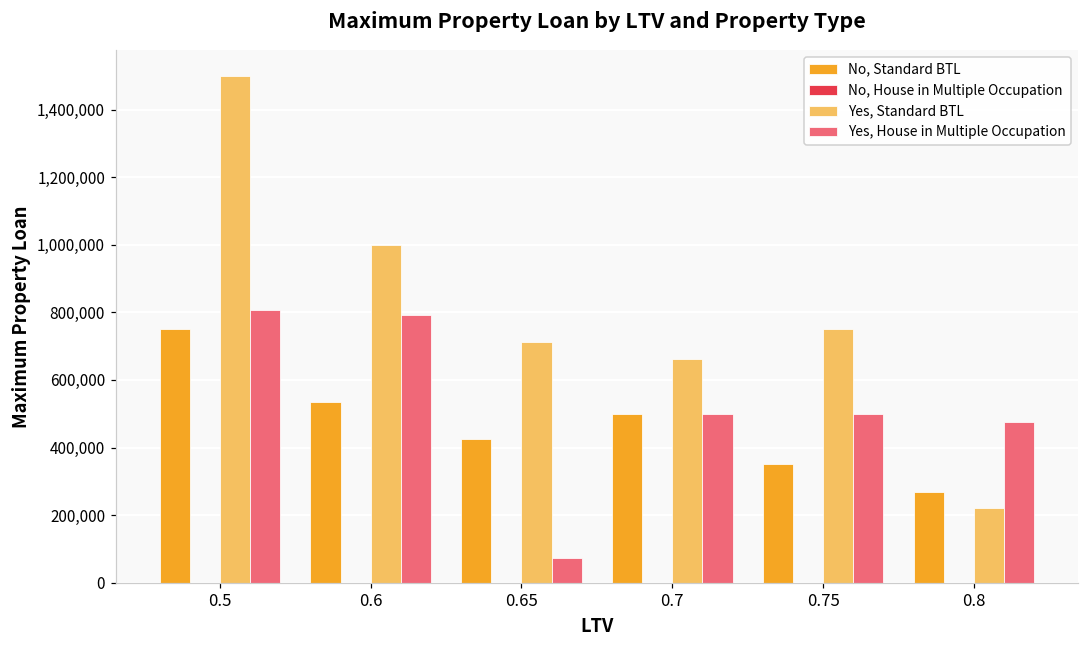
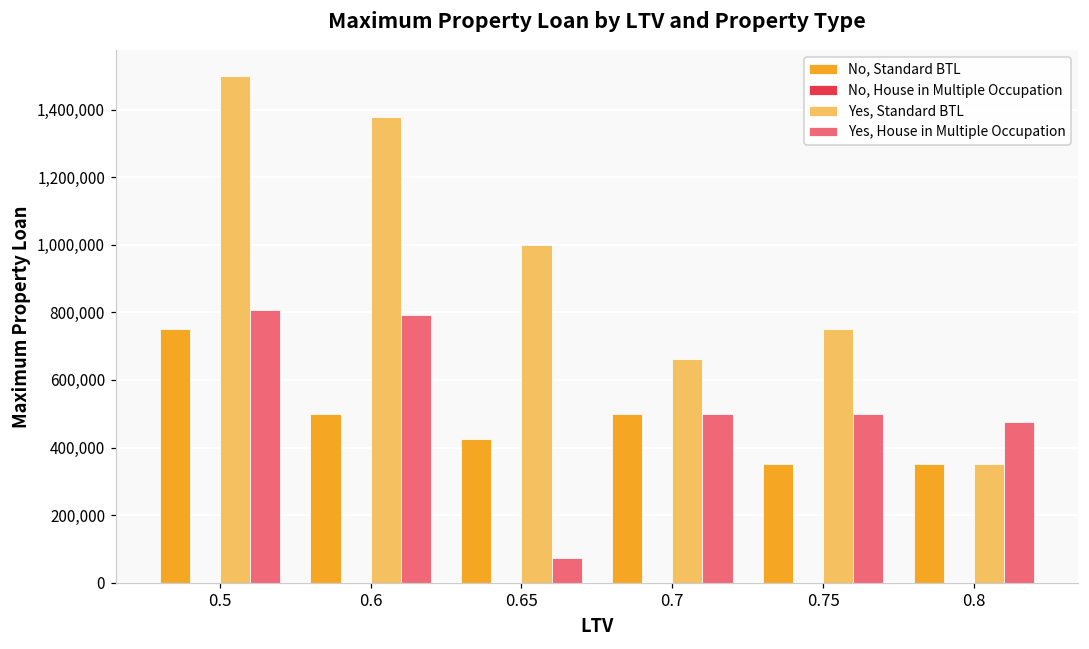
  {
    "No, Standard BTL": {
      "0.5": "750,000",
-     "0.6": "530,000",
+     "0.6": "500,000",
      "0.65": "430,000",
      "0.7": "500,000",
      "0.75": "350,000",
-     "0.8": "270,000"
+     "0.8": "350,000"
    },
    "No, House in Multiple Occupation": {
      "0.5": "0",
      "0.6": "0",
      "0.65": "0",
      "0.7": "0",
      "0.75": "0",
      "0.8": "0"
    },
    "Yes, Standard BTL": {
      "0.5": "1,500,000",
-     "0.6": "1,000,000",
-     "0.65": "710,000",
+     "0.6": "1,380,000",
+     "0.65": "1,000,000",
      "0.7": "660,000",
      "0.75": "750,000",
-     "0.8": "220,000"
+     "0.8": "350,000"
    },
    "Yes, House in Multiple Occupation": {
      "0.5": "810,000",
      "0.6": "790,000",
      "0.65": "70,000",
      "0.7": "500,000",
      "0.75": "500,000",
      "0.8": "480,000"
    }
  }
